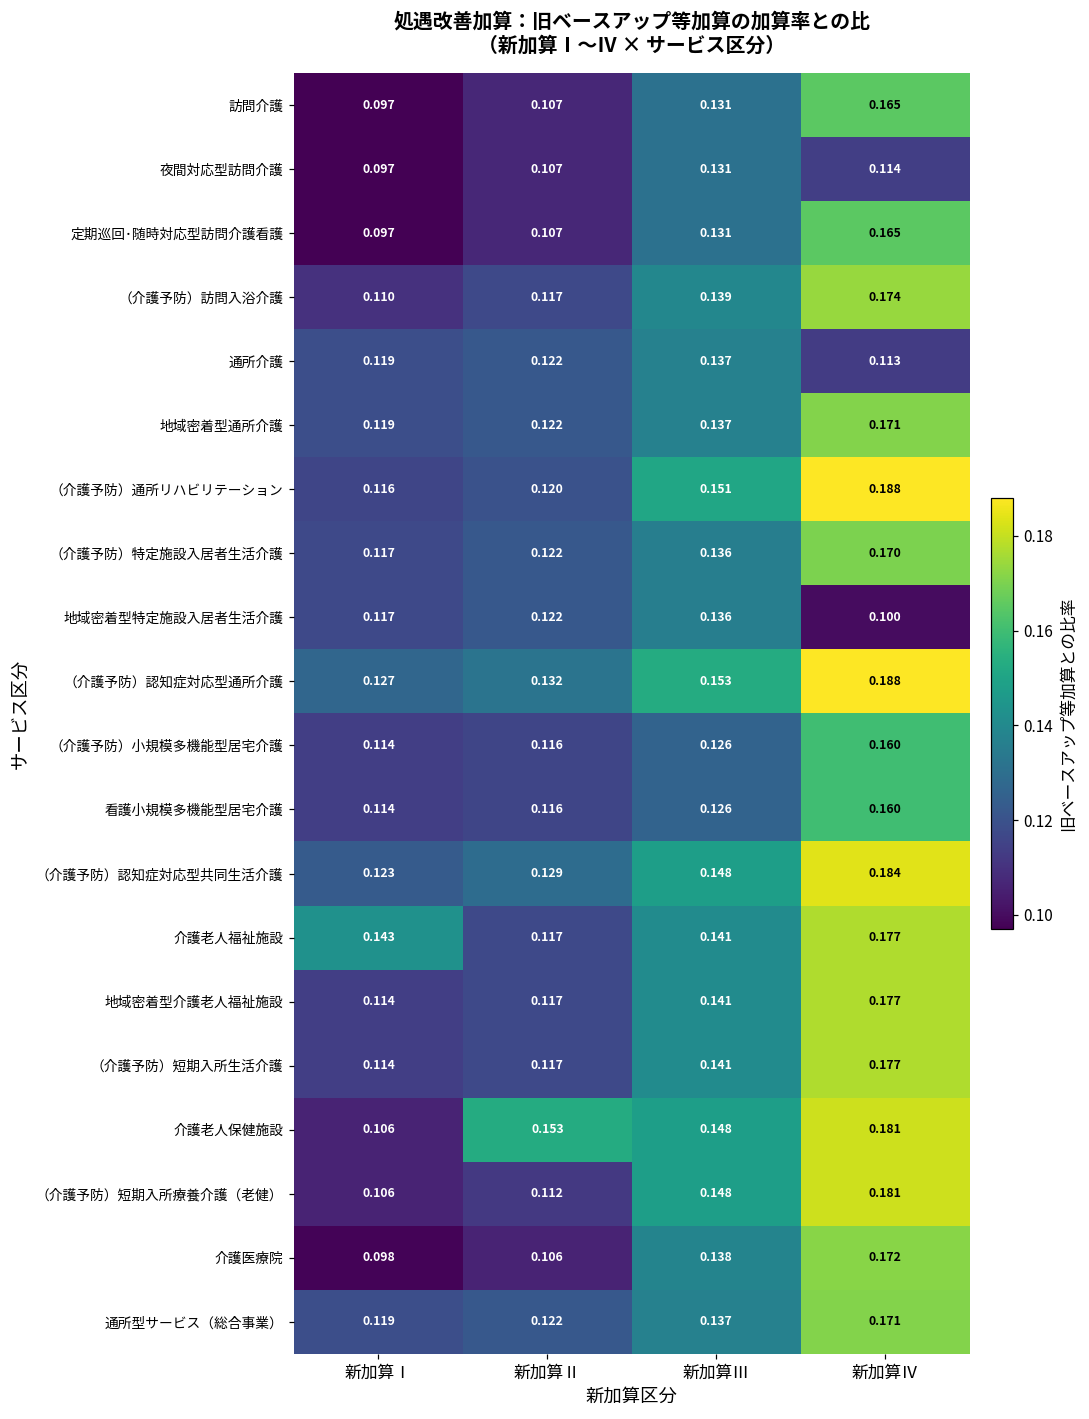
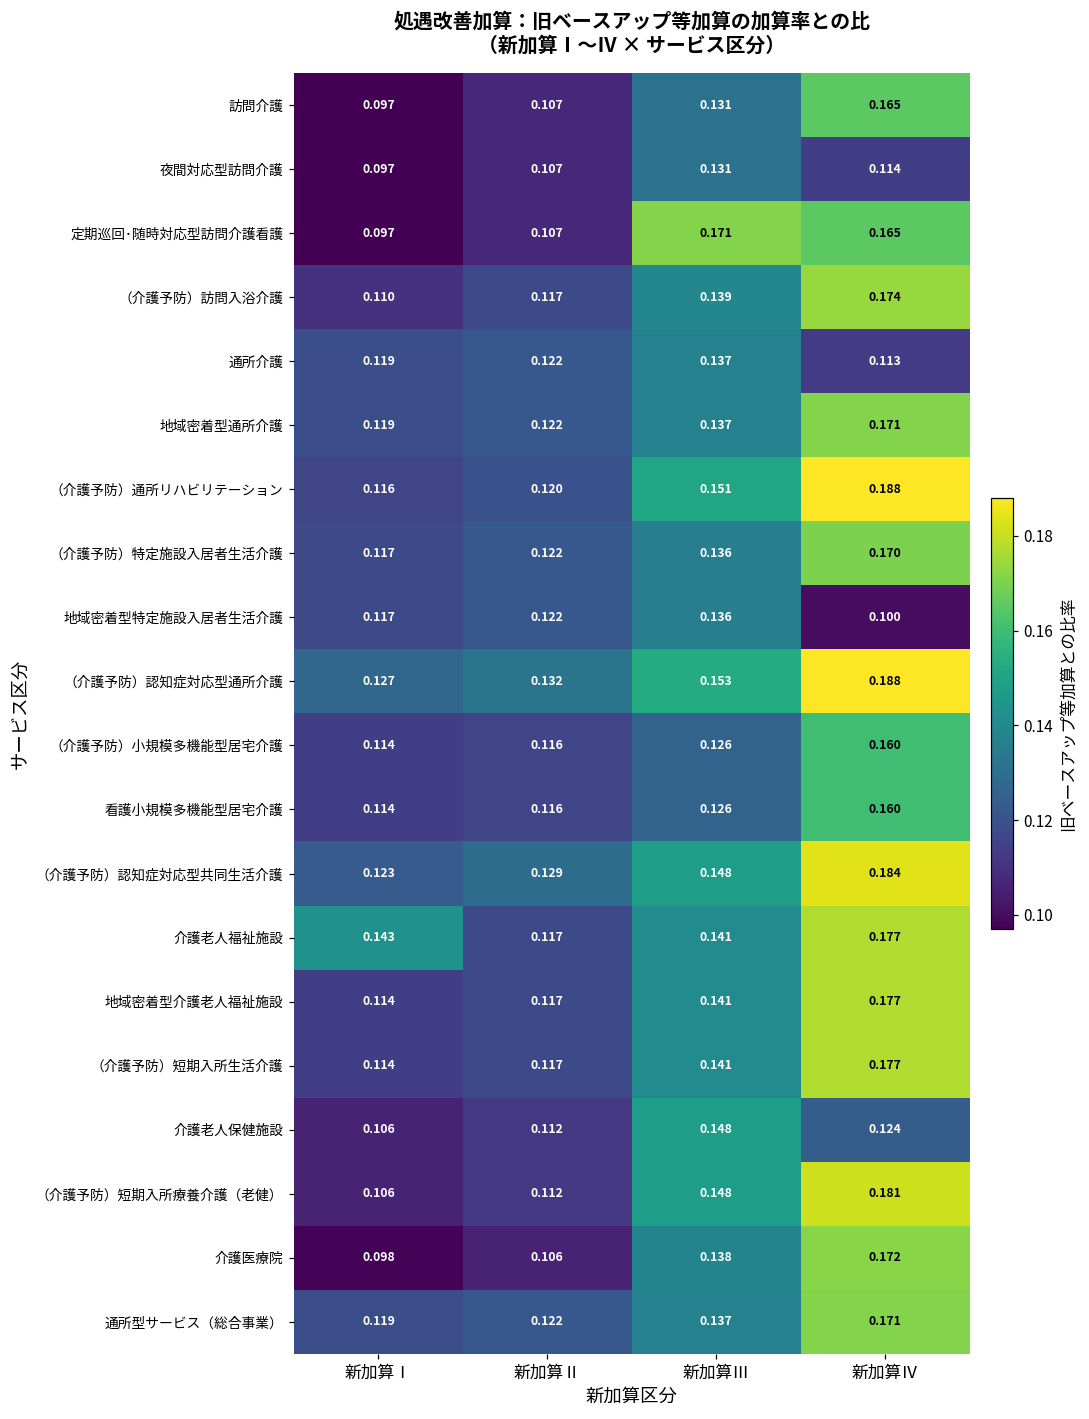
  {
    "訪問介護": {
      "新加算Ⅰ": 0.097,
      "新加算Ⅱ": 0.107,
      "新加算Ⅲ": 0.131,
      "新加算Ⅳ": 0.165
    },
    "夜間対応型訪問介護": {
      "新加算Ⅰ": 0.097,
      "新加算Ⅱ": 0.107,
      "新加算Ⅲ": 0.131,
      "新加算Ⅳ": 0.114
    },
    "定期巡回･随時対応型訪問介護看護": {
      "新加算Ⅰ": 0.097,
      "新加算Ⅱ": 0.107,
-     "新加算Ⅲ": 0.131,
+     "新加算Ⅲ": 0.171,
      "新加算Ⅳ": 0.165
    },
    "（介護予防）訪問入浴介護": {
      "新加算Ⅰ": 0.110,
      "新加算Ⅱ": 0.117,
      "新加算Ⅲ": 0.139,
      "新加算Ⅳ": 0.174
    },
    "通所介護": {
      "新加算Ⅰ": 0.119,
      "新加算Ⅱ": 0.122,
      "新加算Ⅲ": 0.137,
      "新加算Ⅳ": 0.113
    },
    "地域密着型通所介護": {
      "新加算Ⅰ": 0.119,
      "新加算Ⅱ": 0.122,
      "新加算Ⅲ": 0.137,
      "新加算Ⅳ": 0.171
    },
    "（介護予防）通所リハビリテーション": {
      "新加算Ⅰ": 0.116,
      "新加算Ⅱ": 0.120,
      "新加算Ⅲ": 0.151,
      "新加算Ⅳ": 0.188
    },
    "（介護予防）特定施設入居者生活介護": {
      "新加算Ⅰ": 0.117,
      "新加算Ⅱ": 0.122,
      "新加算Ⅲ": 0.136,
      "新加算Ⅳ": 0.170
    },
    "地域密着型特定施設入居者生活介護": {
      "新加算Ⅰ": 0.117,
      "新加算Ⅱ": 0.122,
      "新加算Ⅲ": 0.136,
      "新加算Ⅳ": 0.100
    },
    "（介護予防）認知症対応型通所介護": {
      "新加算Ⅰ": 0.127,
      "新加算Ⅱ": 0.132,
      "新加算Ⅲ": 0.153,
      "新加算Ⅳ": 0.188
    },
    "（介護予防）小規模多機能型居宅介護": {
      "新加算Ⅰ": 0.114,
      "新加算Ⅱ": 0.116,
      "新加算Ⅲ": 0.126,
      "新加算Ⅳ": 0.160
    },
    "看護小規模多機能型居宅介護": {
      "新加算Ⅰ": 0.114,
      "新加算Ⅱ": 0.116,
      "新加算Ⅲ": 0.126,
      "新加算Ⅳ": 0.160
    },
    "（介護予防）認知症対応型共同生活介護": {
      "新加算Ⅰ": 0.123,
      "新加算Ⅱ": 0.129,
      "新加算Ⅲ": 0.148,
      "新加算Ⅳ": 0.184
    },
    "介護老人福祉施設": {
      "新加算Ⅰ": 0.143,
      "新加算Ⅱ": 0.117,
      "新加算Ⅲ": 0.141,
      "新加算Ⅳ": 0.177
    },
    "地域密着型介護老人福祉施設": {
      "新加算Ⅰ": 0.114,
      "新加算Ⅱ": 0.117,
      "新加算Ⅲ": 0.141,
      "新加算Ⅳ": 0.177
    },
    "（介護予防）短期入所生活介護": {
      "新加算Ⅰ": 0.114,
      "新加算Ⅱ": 0.117,
      "新加算Ⅲ": 0.141,
      "新加算Ⅳ": 0.177
    },
    "介護老人保健施設": {
      "新加算Ⅰ": 0.106,
-     "新加算Ⅱ": 0.153,
+     "新加算Ⅱ": 0.112,
      "新加算Ⅲ": 0.148,
-     "新加算Ⅳ": 0.181
+     "新加算Ⅳ": 0.124
    },
    "（介護予防）短期入所療養介護（老健）": {
      "新加算Ⅰ": 0.106,
      "新加算Ⅱ": 0.112,
      "新加算Ⅲ": 0.148,
      "新加算Ⅳ": 0.181
    },
    "介護医療院": {
      "新加算Ⅰ": 0.098,
      "新加算Ⅱ": 0.106,
      "新加算Ⅲ": 0.138,
      "新加算Ⅳ": 0.172
    },
    "通所型サービス（総合事業）": {
      "新加算Ⅰ": 0.119,
      "新加算Ⅱ": 0.122,
      "新加算Ⅲ": 0.137,
      "新加算Ⅳ": 0.171
    }
  }
